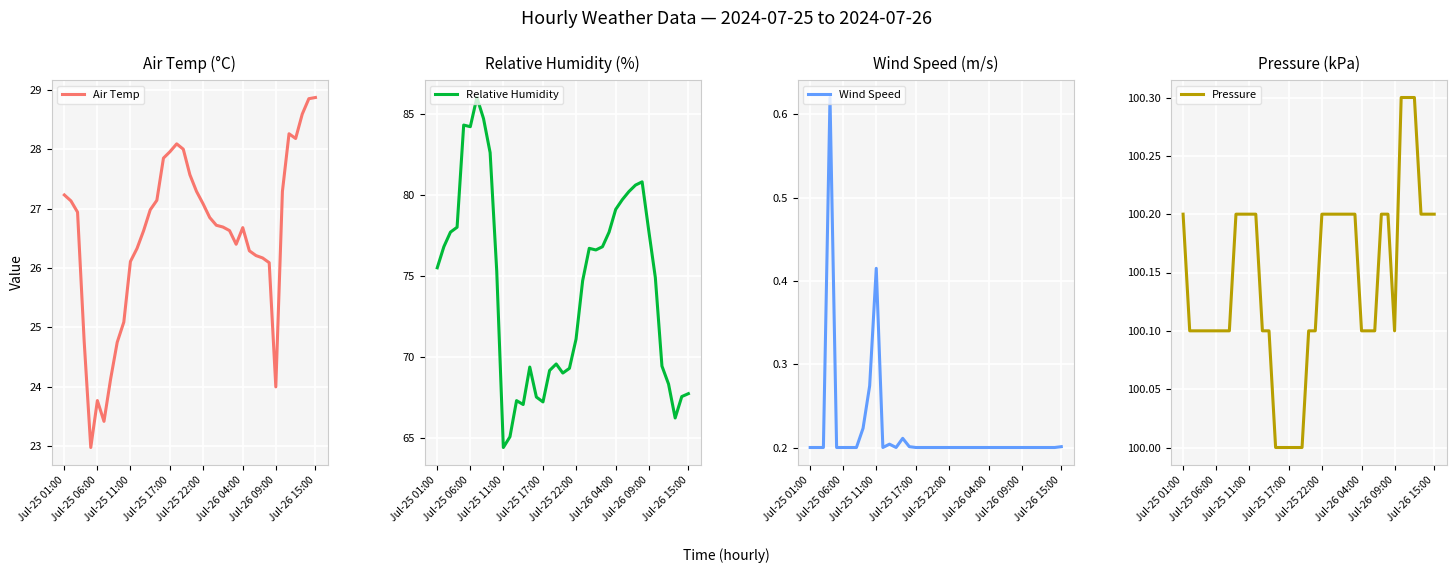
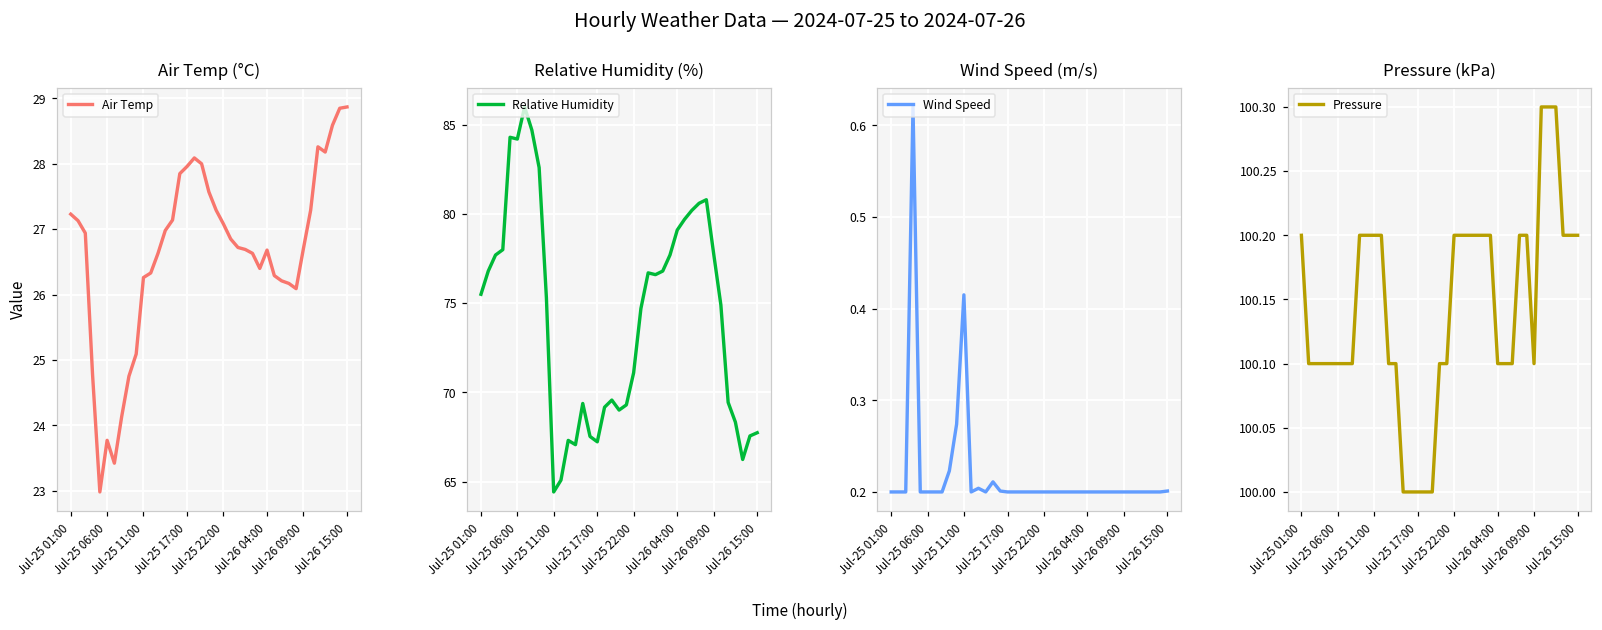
  {
    "Air Temp (°C)": {
      "Jul-25 01:00": 27.2,
      "Jul-25 06:00": 23.8,
-     "Jul-25 11:00": 26.1,
+     "Jul-25 11:00": 26.3,
      "Jul-25 17:00": 28.0,
      "Jul-25 22:00": 27.1,
      "Jul-26 04:00": 26.7,
-     "Jul-26 09:00": 24.0,
+     "Jul-26 09:00": 26.7,
      "Jul-26 15:00": 28.9
    },
    "Relative Humidity (%)": {
      "Jul-25 01:00": 75.5,
      "Jul-25 06:00": 84.2,
      "Jul-25 11:00": 64.4,
      "Jul-25 17:00": 67.2,
      "Jul-25 22:00": 71.1,
      "Jul-26 04:00": 79.1,
      "Jul-26 09:00": 77.8,
      "Jul-26 15:00": 67.7
    },
    "Wind Speed (m/s)": {
      "Jul-25 01:00": 0.20,
      "Jul-25 06:00": 0.20,
      "Jul-25 11:00": 0.42,
      "Jul-25 17:00": 0.20,
      "Jul-25 22:00": 0.20,
      "Jul-26 04:00": 0.20,
      "Jul-26 09:00": 0.20,
      "Jul-26 15:00": 0.20
    },
    "Pressure (kPa)": {
      "Jul-25 01:00": 100.200,
      "Jul-25 06:00": 100.100,
      "Jul-25 11:00": 100.200,
      "Jul-25 17:00": 100.000,
      "Jul-25 22:00": 100.200,
      "Jul-26 04:00": 100.100,
      "Jul-26 09:00": 100.100,
      "Jul-26 15:00": 100.200
    }
  }
